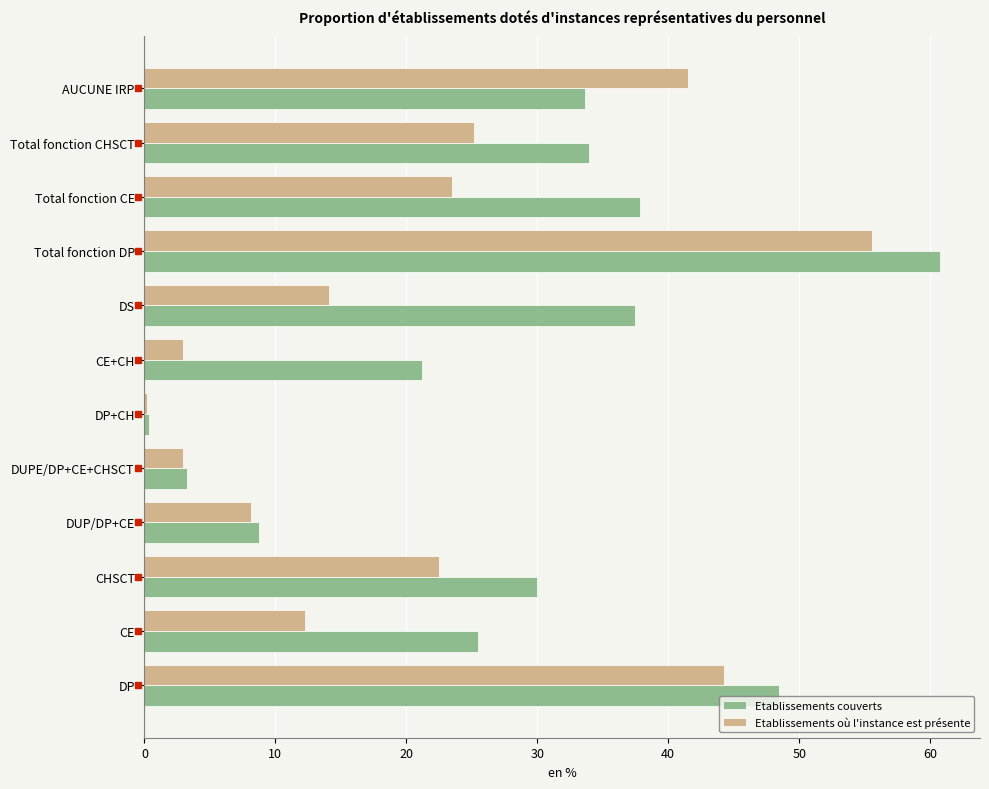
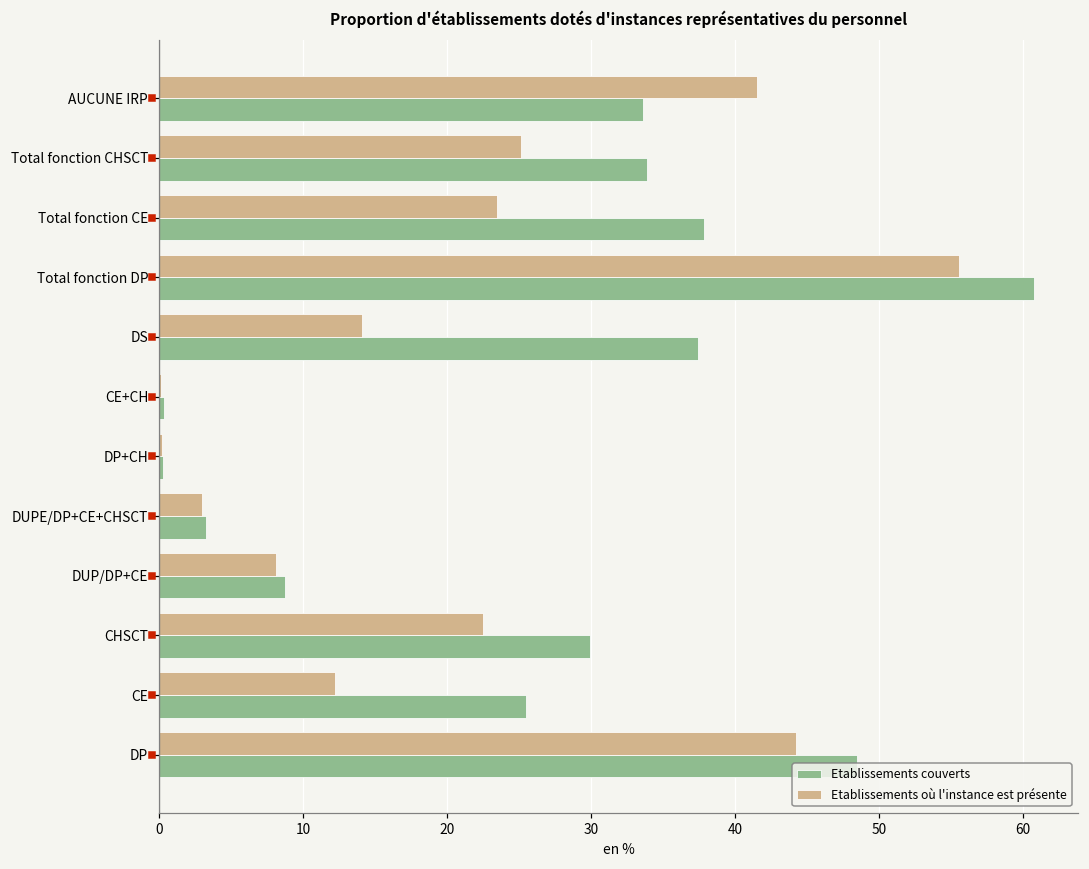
  {
    "Etablissements couverts": {
      "AUCUNE IRP": 33.6,
      "Total fonction CHSCT": 33.9,
      "Total fonction CE": 37.8,
      "Total fonction DP": 60.8,
      "DS": 37.5,
-     "CE+CH": 21.2,
+     "CE+CH": 0.4,
      "DP+CH": 0.3,
      "DUPE/DP+CE+CHSCT": 3.3,
      "DUP/DP+CE": 8.7,
      "CHSCT": 30.0,
      "CE": 25.5,
      "DP": 48.4
    },
    "Etablissements où l'instance est présente": {
      "AUCUNE IRP": 41.5,
      "Total fonction CHSCT": 25.2,
      "Total fonction CE": 23.5,
      "Total fonction DP": 55.6,
      "DS": 14.1,
-     "CE+CH": 2.9,
+     "CE+CH": 0.2,
      "DP+CH": 0.2,
      "DUPE/DP+CE+CHSCT": 3.0,
      "DUP/DP+CE": 8.1,
      "CHSCT": 22.5,
      "CE": 12.3,
      "DP": 44.3
    }
  }
